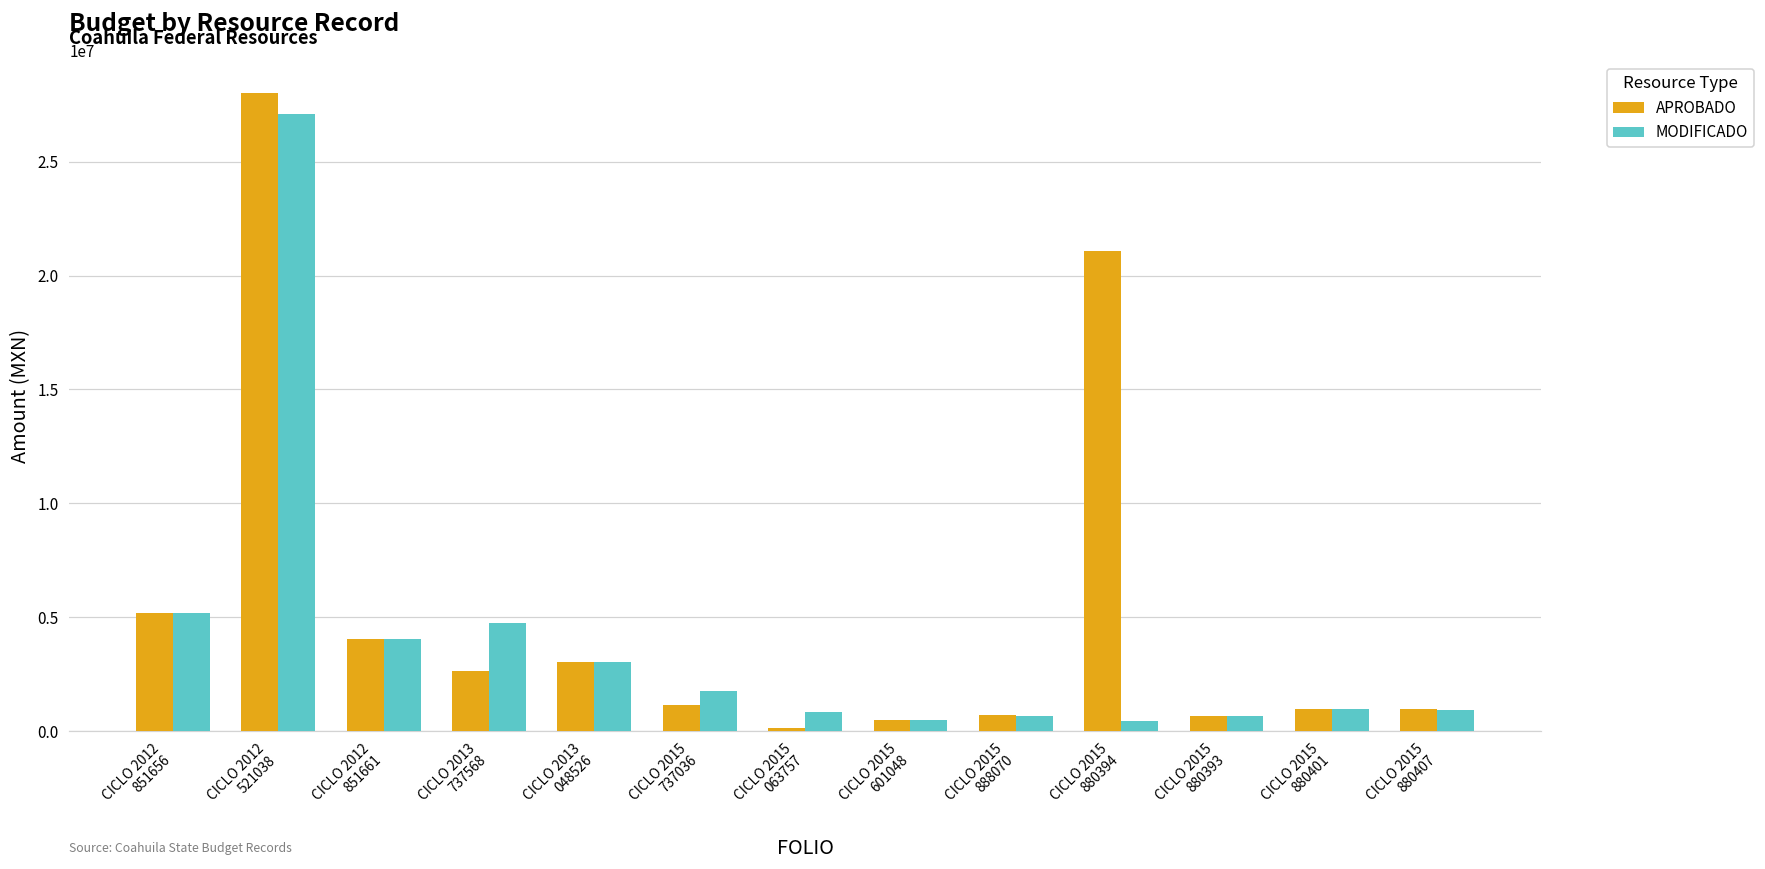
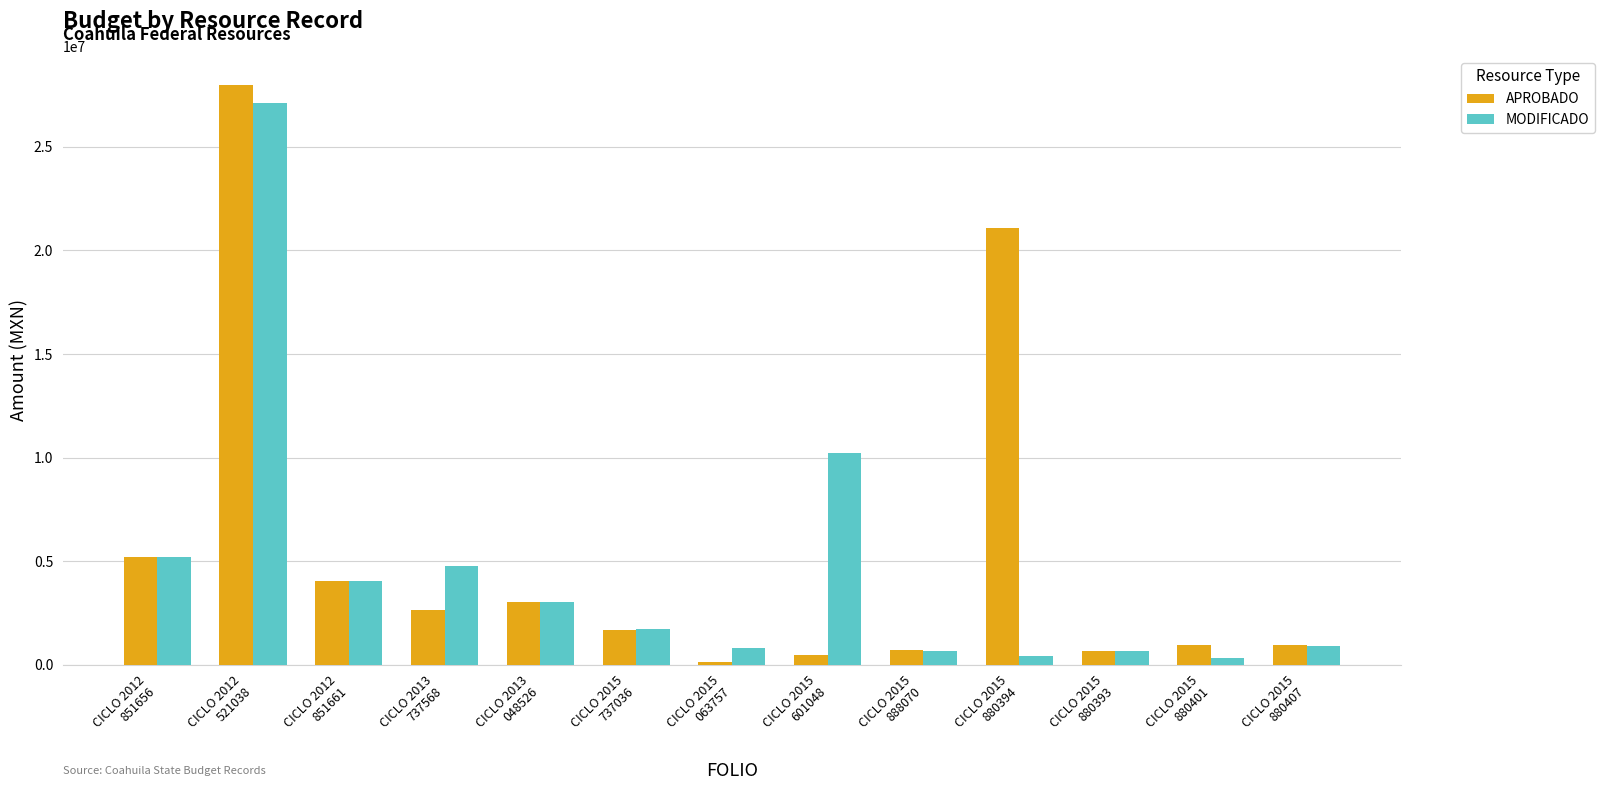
  {
    "APROBADO": {
      "CICLO 2012 851656": 5200000,
      "CICLO 2012 521038": 28000000,
      "CICLO 2012 851661": 4000000,
      "CICLO 2013 737568": 2600000,
      "CICLO 2013 048526": 3000000,
-     "CICLO 2015 737036": 1200000,
+     "CICLO 2015 737036": 1700000,
      "CICLO 2015 063757": 100000,
      "CICLO 2015 601048": 500000,
      "CICLO 2015 888070": 700000,
      "CICLO 2015 880394": 21100000,
      "CICLO 2015 880393": 700000,
      "CICLO 2015 880401": 1000000,
      "CICLO 2015 880407": 1000000
    },
    "MODIFICADO": {
      "CICLO 2012 851656": 5200000,
      "CICLO 2012 521038": 27100000,
      "CICLO 2012 851661": 4000000,
      "CICLO 2013 737568": 4800000,
      "CICLO 2013 048526": 3000000,
      "CICLO 2015 737036": 1700000,
      "CICLO 2015 063757": 800000,
-     "CICLO 2015 601048": 500000,
+     "CICLO 2015 601048": 10200000,
      "CICLO 2015 888070": 700000,
      "CICLO 2015 880394": 400000,
      "CICLO 2015 880393": 700000,
-     "CICLO 2015 880401": 1000000,
+     "CICLO 2015 880401": 300000,
      "CICLO 2015 880407": 900000
    }
  }
